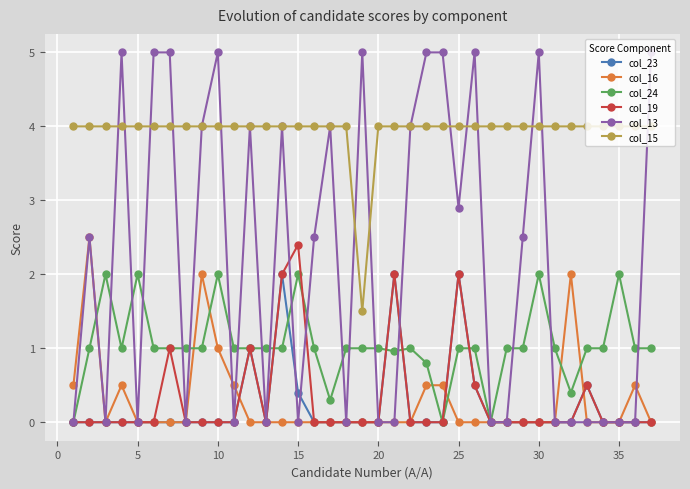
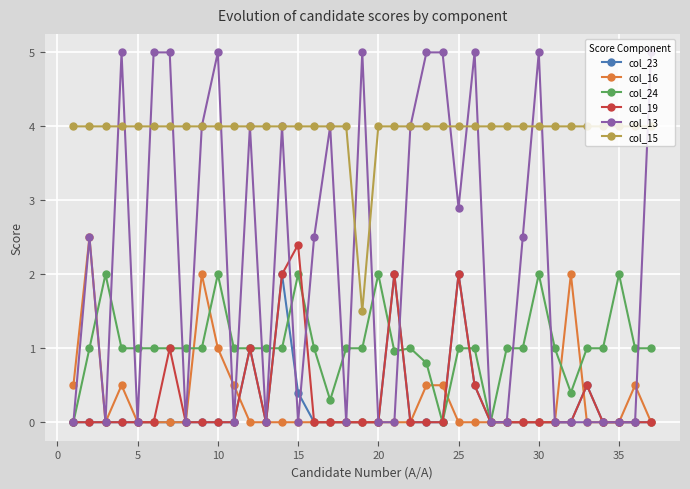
  {
    "col_23": {
      "15": 0.4
    },
    "col_24": {
-     "5": 2,
+     "5": 1,
      "10": 2,
      "15": 2,
-     "20": 1,
+     "20": 2,
      "25": 1,
      "30": 2,
      "35": 2
    },
    "col_19": {
      "15": 2.4
    },
    "col_13": {
      "10": 5,
      "25": 2.9,
      "30": 5
    }
  }
